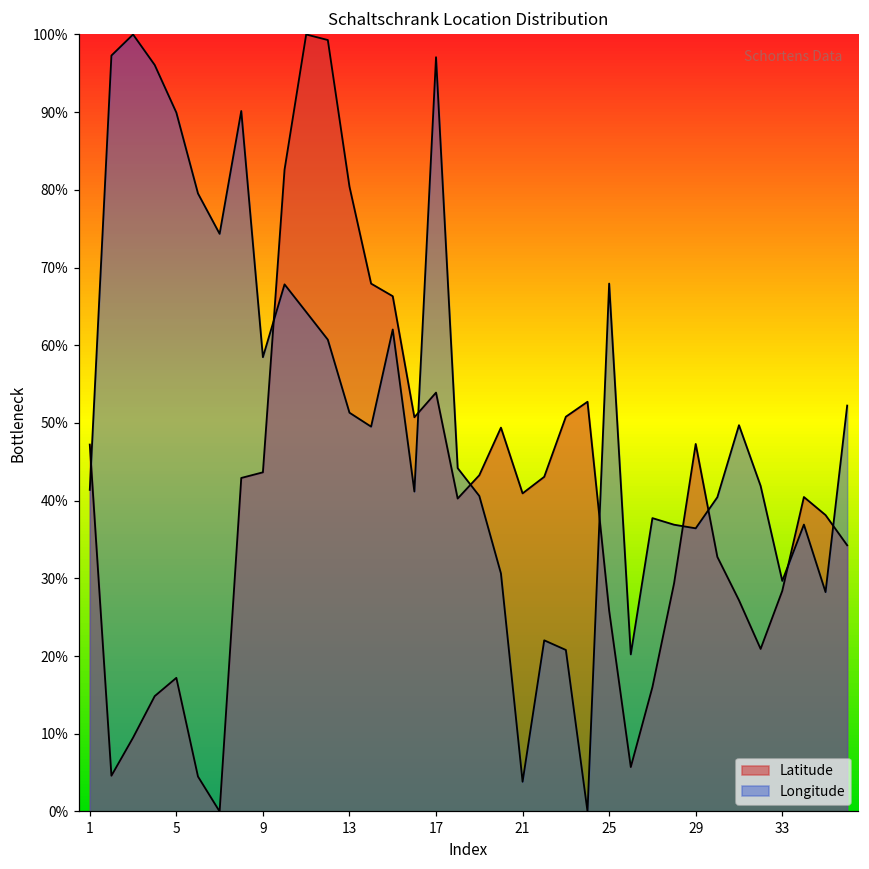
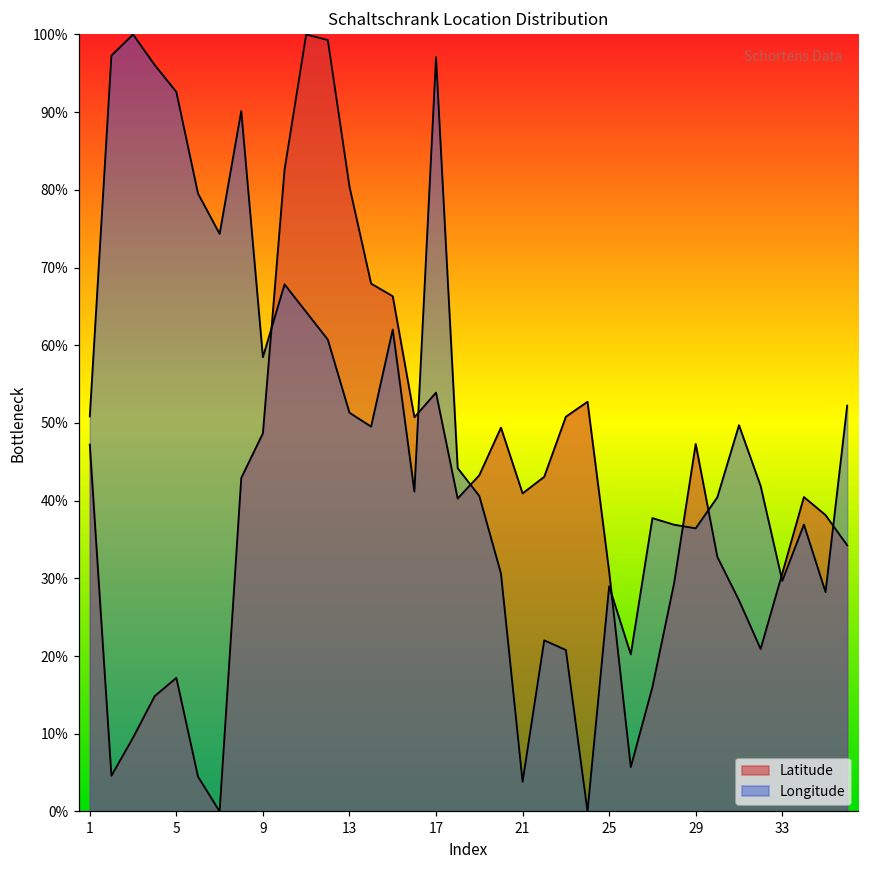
  {
    "Latitude": {
      "1": "47%",
      "5": "17%",
-     "9": "44%",
+     "9": "49%",
      "13": "80%",
      "17": "54%",
      "21": "41%",
-     "25": "26%",
+     "25": "31%",
      "29": "47%",
-     "33": "28%"
+     "33": "31%"
    },
    "Longitude": {
-     "1": "41%",
-     "5": "90%",
+     "1": "51%",
+     "5": "93%",
      "9": "58%",
      "13": "51%",
      "17": "97%",
      "21": "4%",
-     "25": "68%",
+     "25": "29%",
      "29": "36%",
      "33": "30%"
    }
  }
